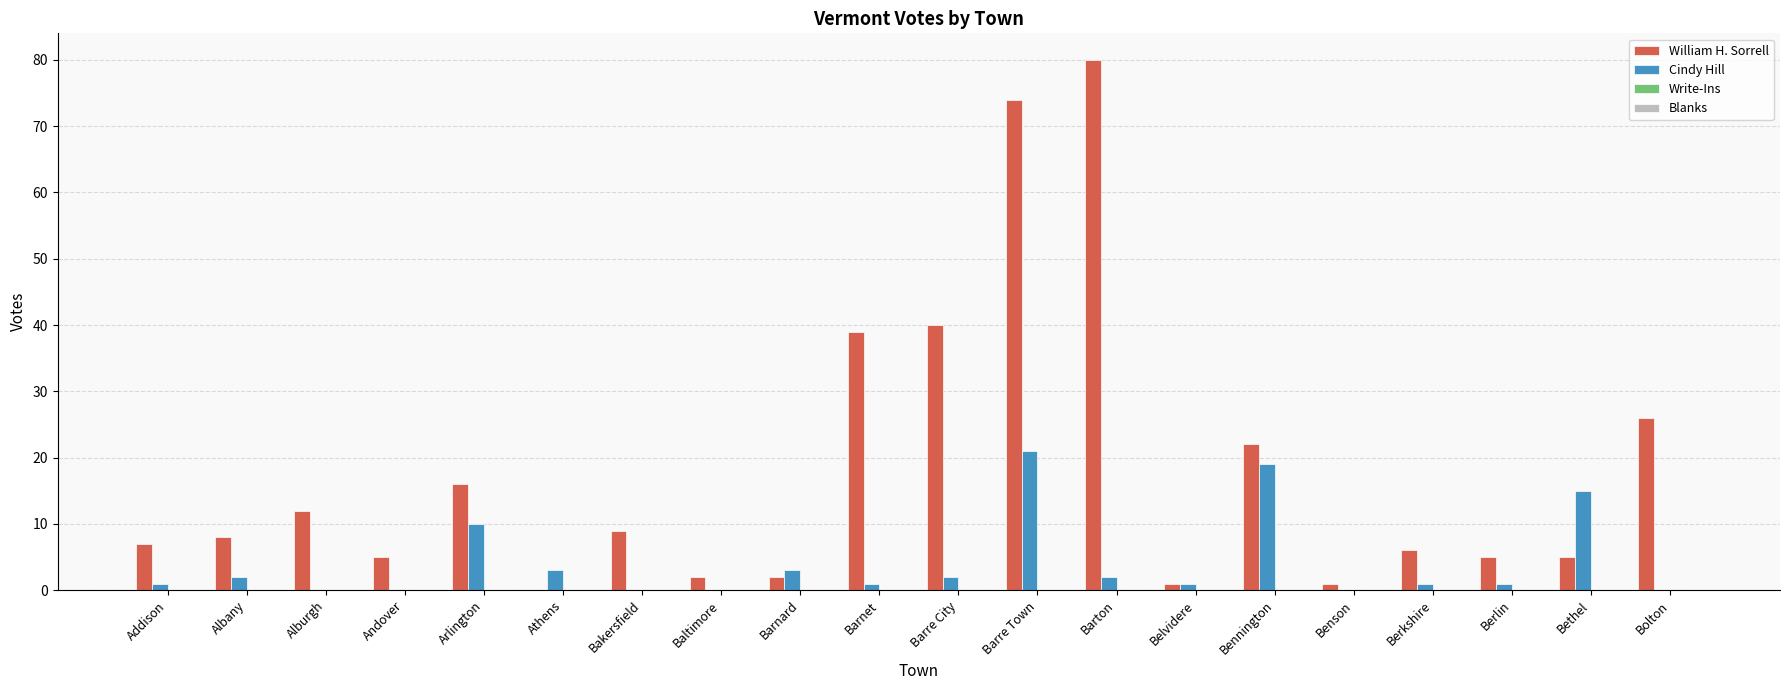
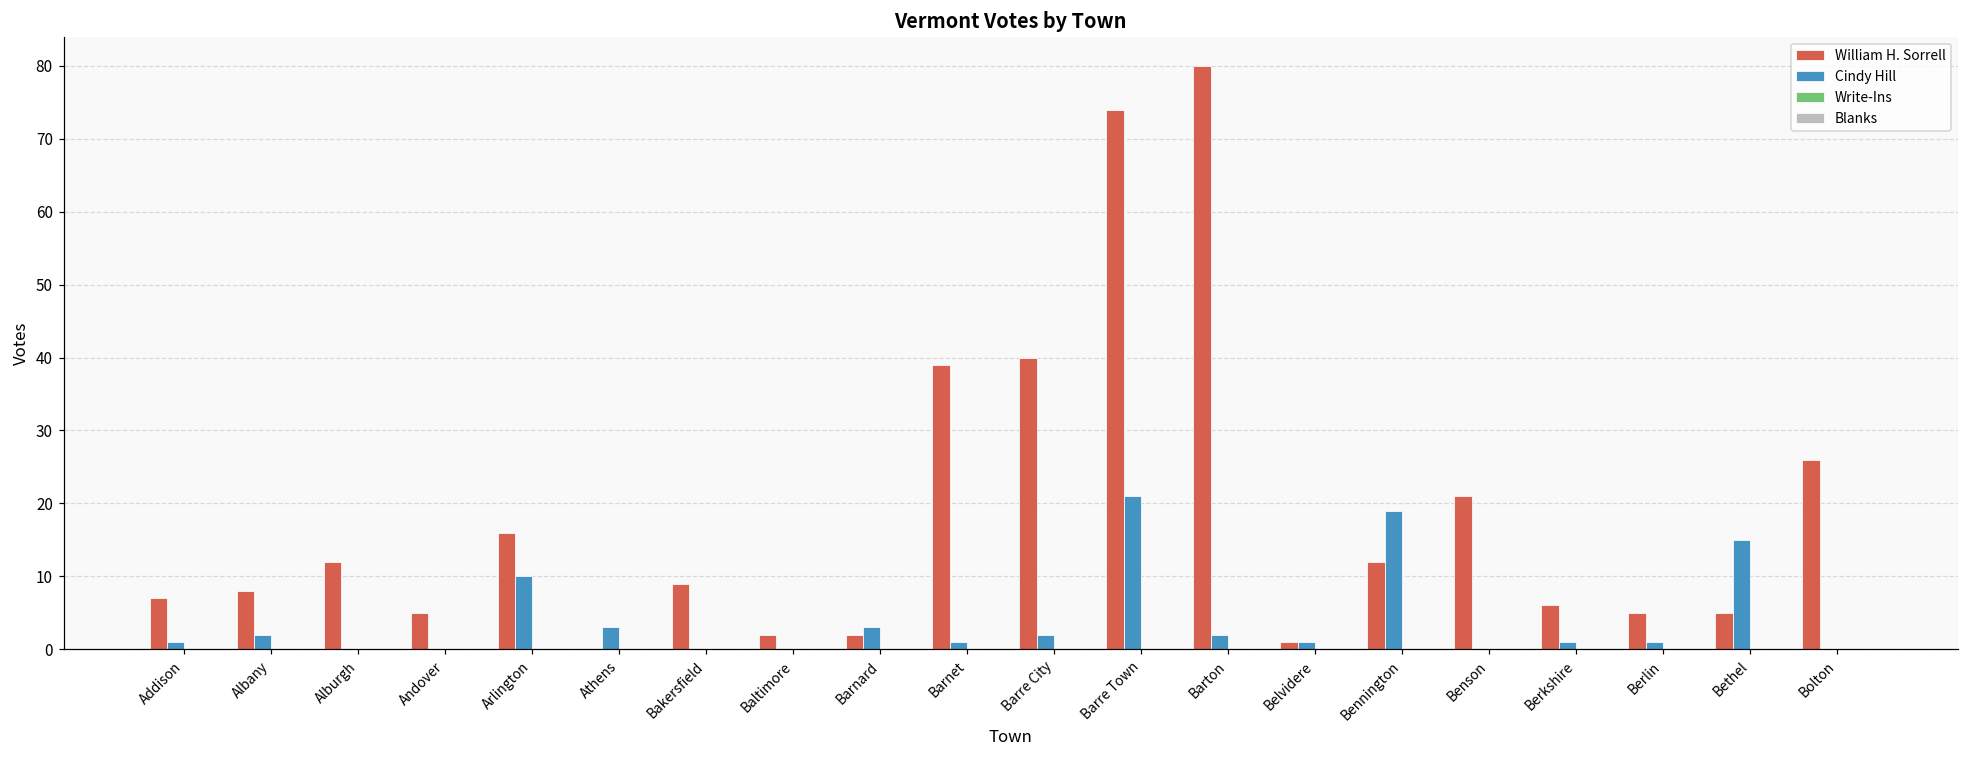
  {
    "William H. Sorrell": {
      "Addison": 7,
      "Albany": 8,
      "Alburgh": 12,
      "Andover": 5,
      "Arlington": 16,
      "Athens": 0,
      "Bakersfield": 9,
      "Baltimore": 2,
      "Barnard": 2,
      "Barnet": 39,
      "Barre City": 40,
      "Barre Town": 74,
      "Barton": 80,
      "Belvidere": 1,
-     "Bennington": 22,
-     "Benson": 1,
+     "Bennington": 12,
+     "Benson": 21,
      "Berkshire": 6,
      "Berlin": 5,
      "Bethel": 5,
      "Bolton": 26
    },
    "Cindy Hill": {
      "Addison": 1,
      "Albany": 2,
      "Alburgh": 0,
      "Andover": 0,
      "Arlington": 10,
      "Athens": 3,
      "Bakersfield": 0,
      "Baltimore": 0,
      "Barnard": 3,
      "Barnet": 1,
      "Barre City": 2,
      "Barre Town": 21,
      "Barton": 2,
      "Belvidere": 1,
      "Bennington": 19,
      "Benson": 0,
      "Berkshire": 1,
      "Berlin": 1,
      "Bethel": 15,
      "Bolton": 0
    },
    "Write-Ins": {
      "Addison": 0,
      "Albany": 0,
      "Alburgh": 0,
      "Andover": 0,
      "Arlington": 0,
      "Athens": 0,
      "Bakersfield": 0,
      "Baltimore": 0,
      "Barnard": 0,
      "Barnet": 0,
      "Barre City": 0,
      "Barre Town": 0,
      "Barton": 0,
      "Belvidere": 0,
      "Bennington": 0,
      "Benson": 0,
      "Berkshire": 0,
      "Berlin": 0,
      "Bethel": 0,
      "Bolton": 0
    },
    "Blanks": {
      "Addison": 0,
      "Albany": 0,
      "Alburgh": 0,
      "Andover": 0,
      "Arlington": 0,
      "Athens": 0,
      "Bakersfield": 0,
      "Baltimore": 0,
      "Barnard": 0,
      "Barnet": 0,
      "Barre City": 0,
      "Barre Town": 0,
      "Barton": 0,
      "Belvidere": 0,
      "Bennington": 0,
      "Benson": 0,
      "Berkshire": 0,
      "Berlin": 0,
      "Bethel": 0,
      "Bolton": 0
    }
  }
